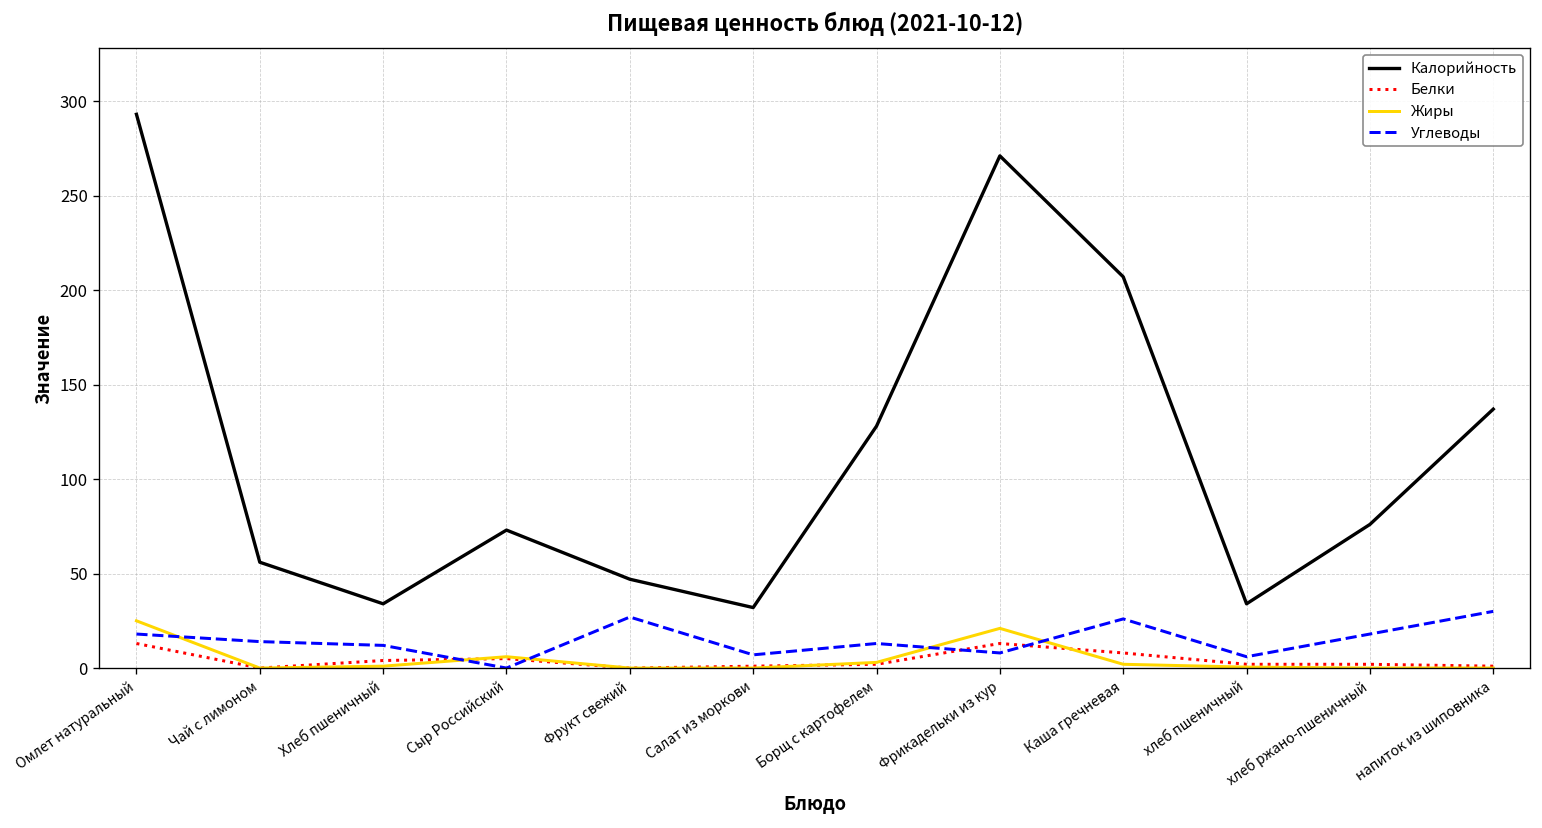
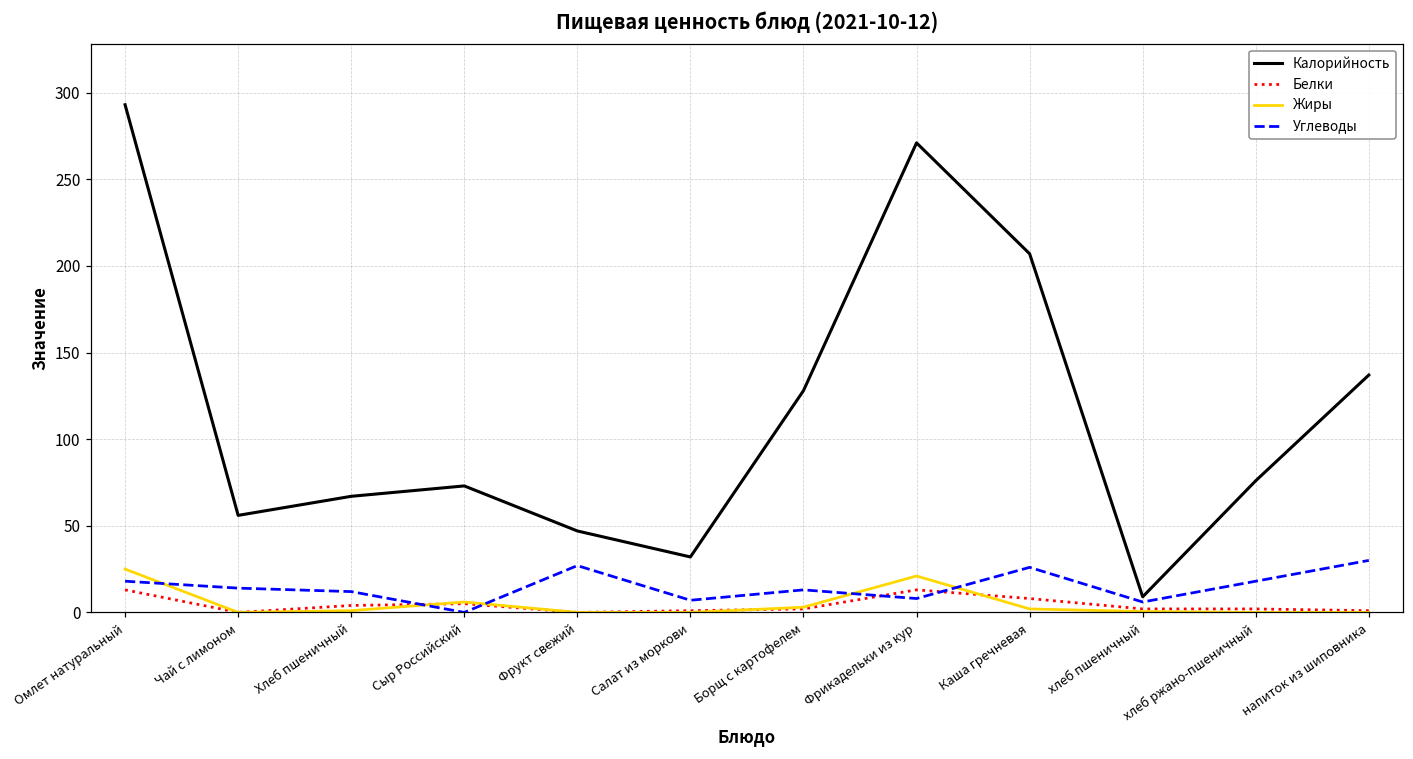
  {
    "Калорийность": {
      "Омлет натуральный": 293,
      "Чай с лимоном": 56,
-     "Хлеб пшеничный": 34,
+     "Хлеб пшеничный": 67,
      "Сыр Российский": 73,
      "Фрукт свежий": 47,
      "Салат из моркови": 32,
      "Борщ с картофелем": 128,
      "Фрикадельки из кур": 271,
      "Каша гречневая": 207,
-     "хлеб пшеничный": 34,
+     "хлеб пшеничный": 9,
      "хлеб ржано-пшеничный": 76,
      "напиток из шиповника": 137
    },
    "Белки": {
      "Омлет натуральный": 13,
      "Хлеб пшеничный": 4,
      "Фрикадельки из кур": 13,
      "Каша гречневая": 8,
      "хлеб ржано-пшеничный": 2
    },
    "Жиры": {
      "Омлет натуральный": 25,
      "Хлеб пшеничный": 1,
      "Фрикадельки из кур": 21,
      "Каша гречневая": 2,
      "хлеб ржано-пшеничный": 0
    },
    "Углеводы": {
      "Омлет натуральный": 18,
      "Чай с лимоном": 14,
      "Хлеб пшеничный": 12,
      "Сыр Российский": 0,
      "Фрукт свежий": 27,
      "Салат из моркови": 7,
      "Борщ с картофелем": 13,
      "Фрикадельки из кур": 8,
      "Каша гречневая": 26,
      "хлеб пшеничный": 6,
      "хлеб ржано-пшеничный": 18,
      "напиток из шиповника": 30
    }
  }
